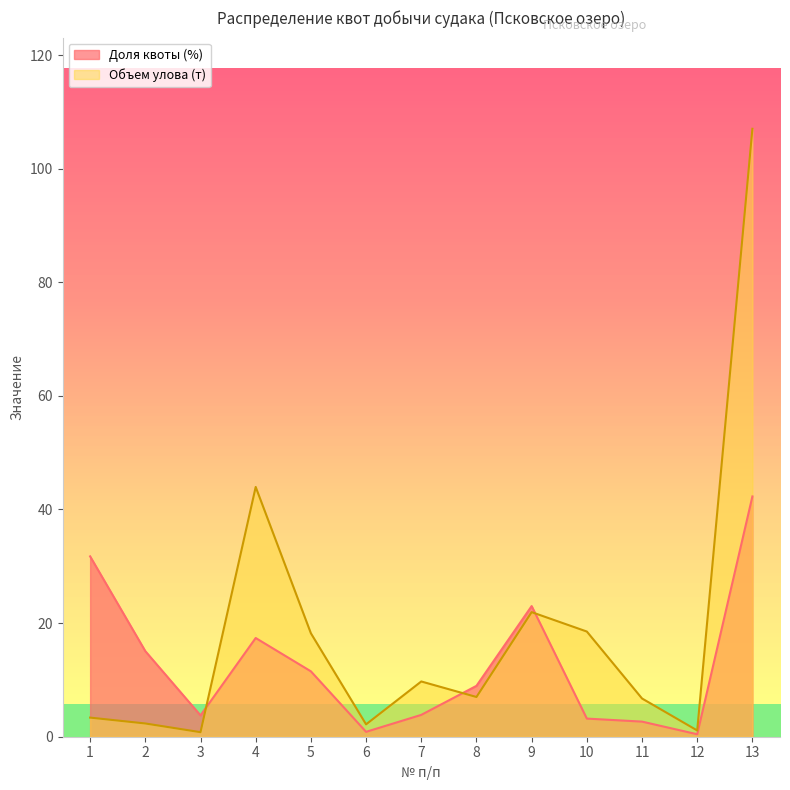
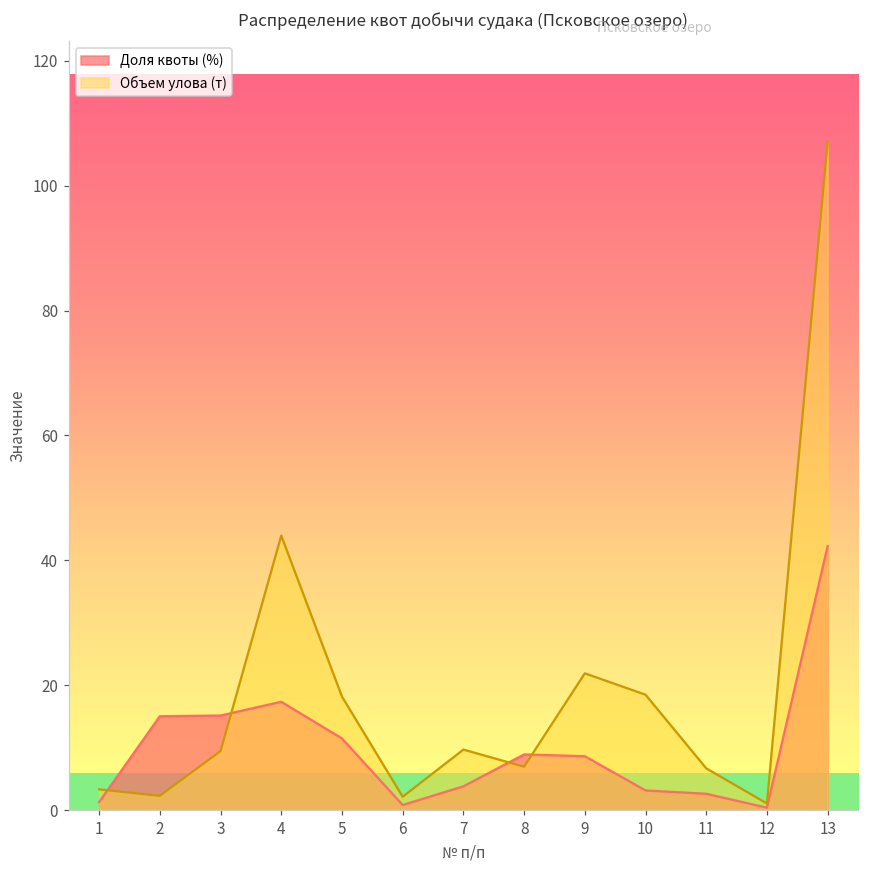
  {
    "Доля квоты (%)": {
-     "1": 32,
+     "1": 1,
      "2": 15,
-     "3": 4,
+     "3": 15,
      "4": 17,
      "5": 12,
      "6": 1,
      "7": 4,
      "8": 9,
-     "9": 23,
+     "9": 9,
      "10": 3,
      "11": 3,
      "12": 0,
      "13": 42
    },
    "Объем улова (т)": {
      "1": 3,
      "2": 2,
-     "3": 1,
+     "3": 10,
      "4": 44,
      "5": 18,
      "6": 2,
      "7": 10,
      "8": 7,
      "9": 22,
      "10": 19,
      "11": 7,
      "12": 1,
      "13": 107
    }
  }
